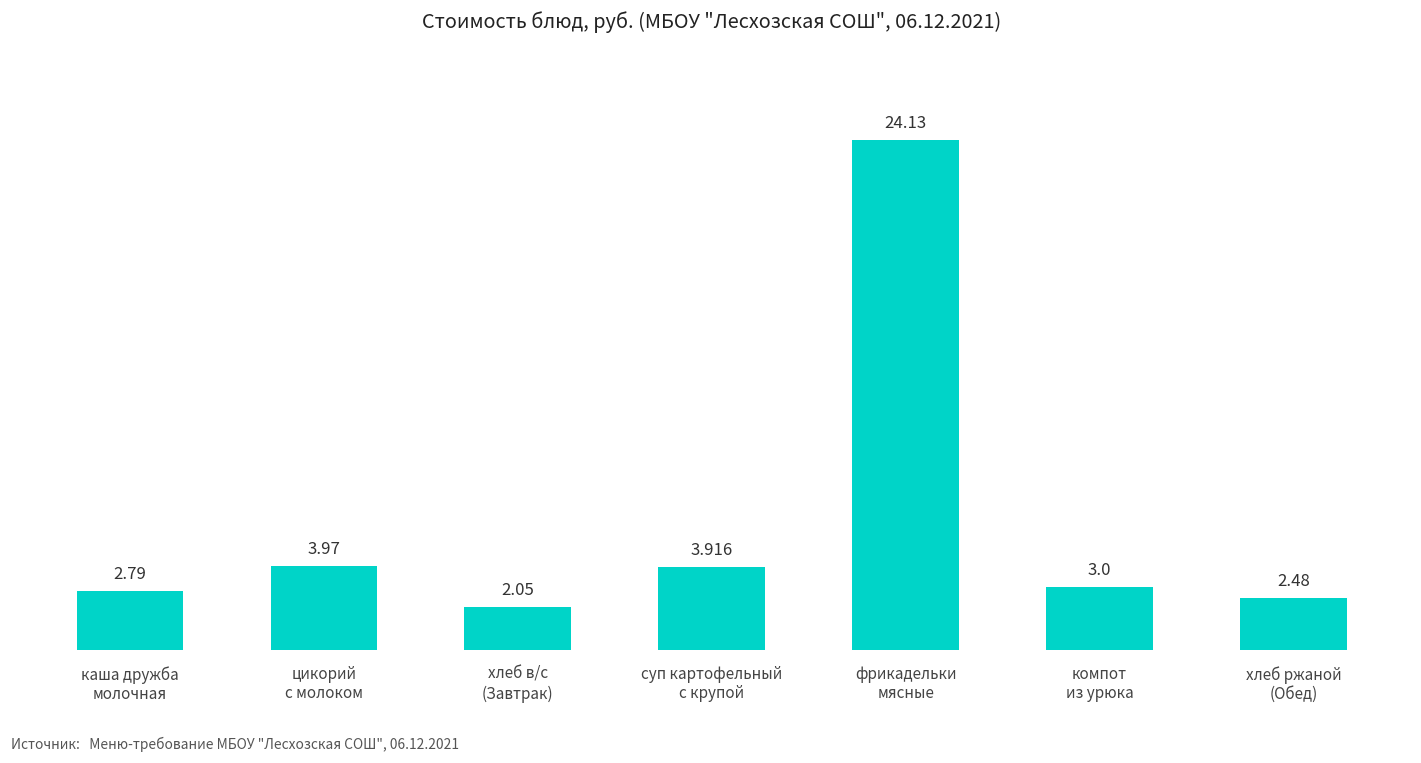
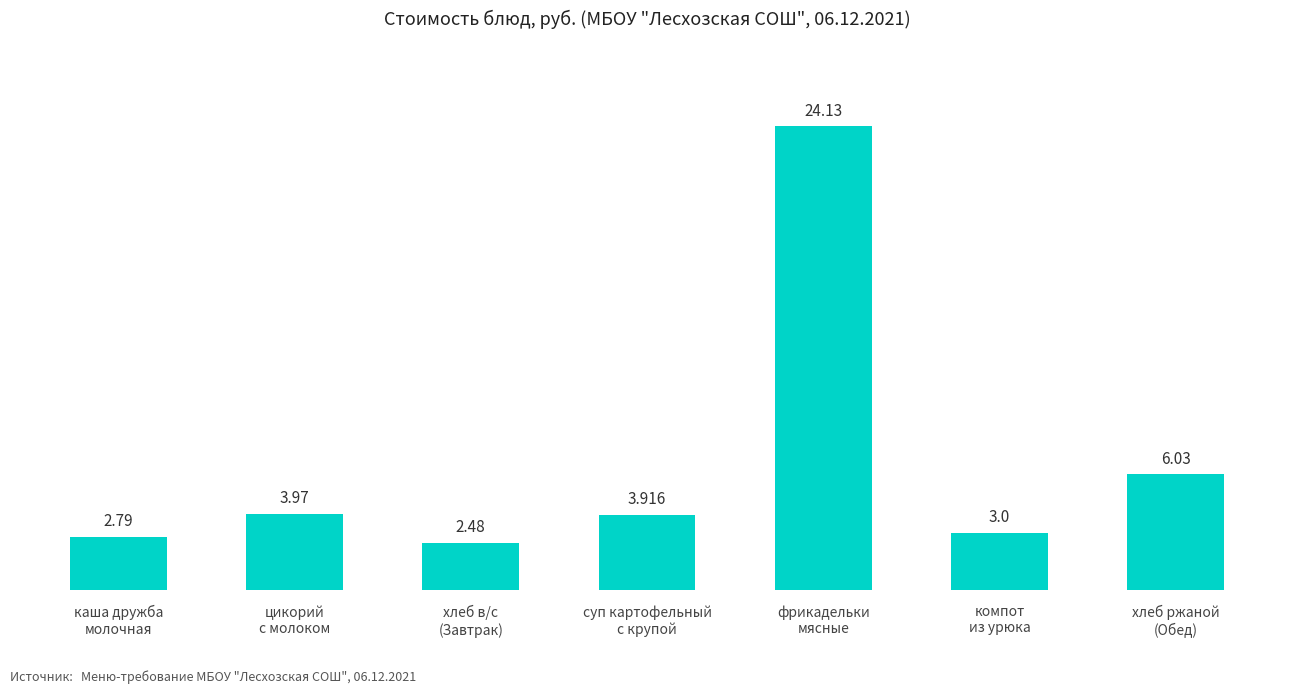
  {
    "каша дружба молочная": 2.79,
    "цикорий с молоком": 3.97,
-   "хлеб в/с (Завтрак)": 2.05,
+   "хлеб в/с (Завтрак)": 2.48,
    "суп картофельный с крупой": 3.916,
    "фрикадельки мясные": 24.13,
    "компот из урюка": 3.0,
-   "хлеб ржаной (Обед)": 2.48
+   "хлеб ржаной (Обед)": 6.03
  }
